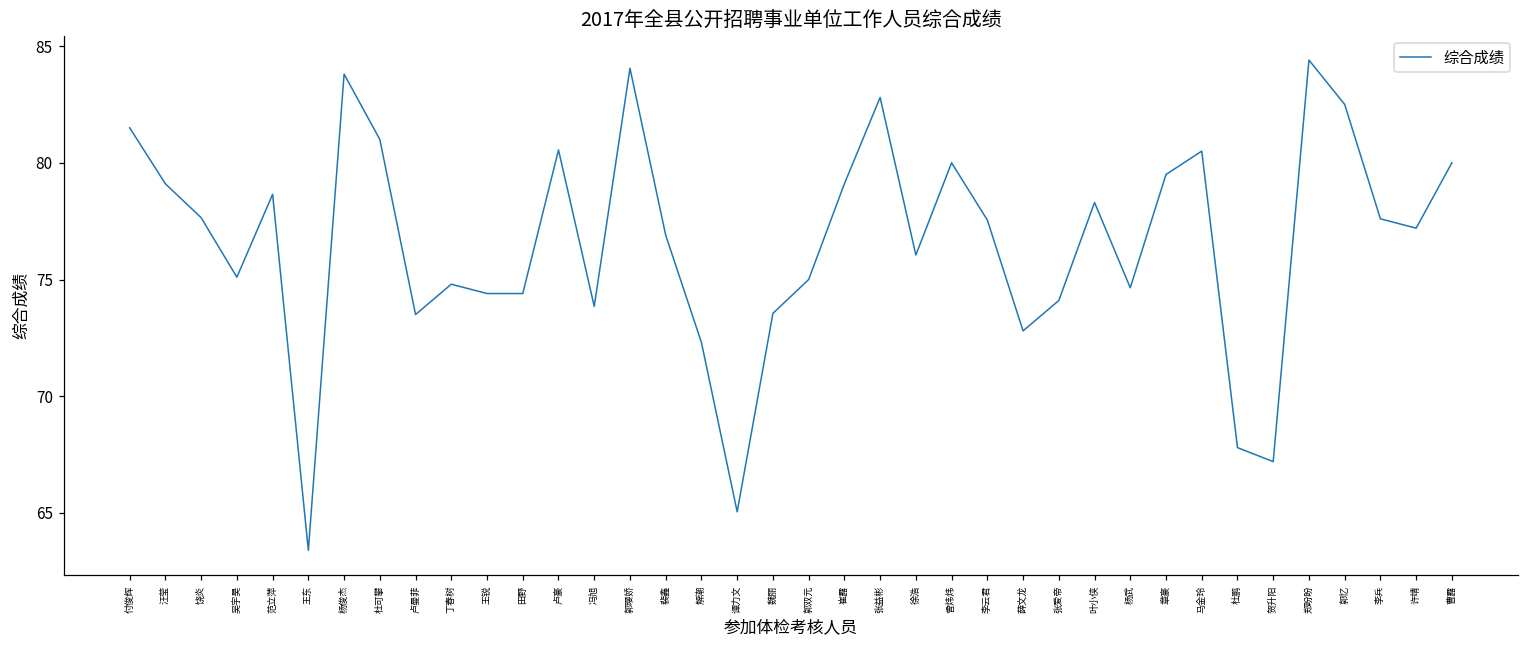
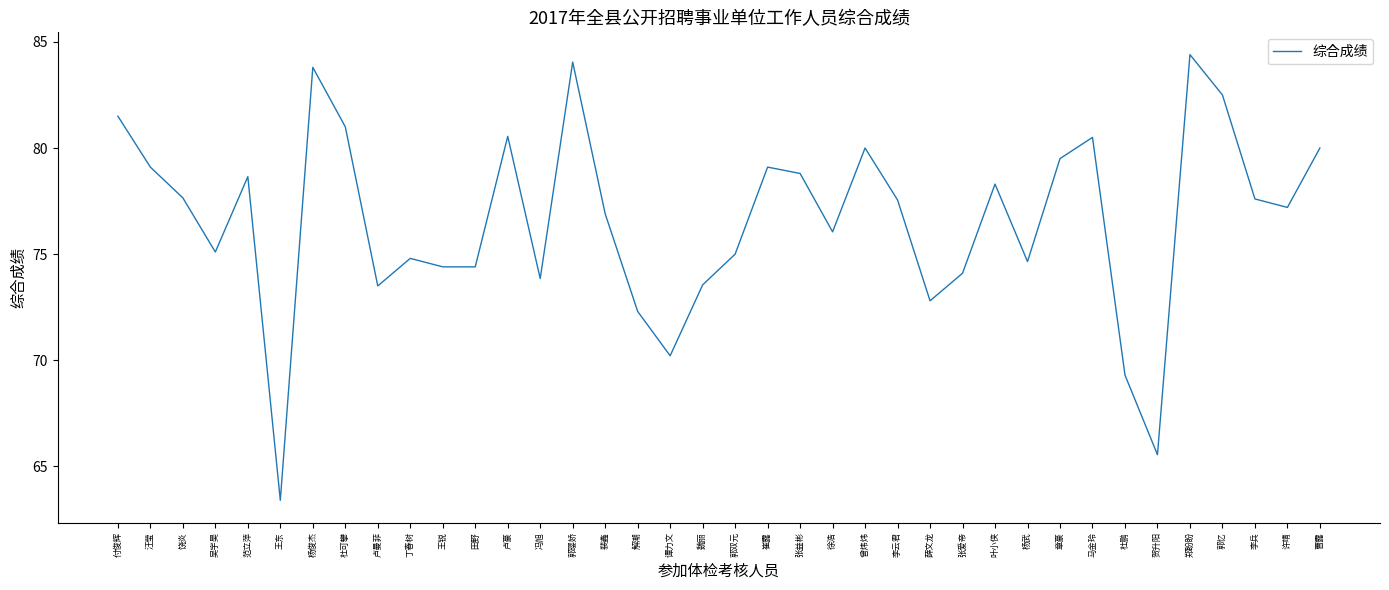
  {
    "付俊辉": 81.5,
    "汪莹": 79.1,
    "饶炎": 77.7,
    "吴宇昊": 75.1,
    "范立萍": 78.7,
    "王东": 63.4,
    "杨俊杰": 83.8,
    "杜可攀": 81.0,
    "卢曼菲": 73.5,
    "丁春树": 74.8,
    "王锐": 74.4,
    "田野": 74.4,
    "卢豪": 80.6,
    "冯旭": 73.9,
    "郭璎娇": 84.1,
    "裴鑫": 76.9,
    "解潮": 72.3,
-   "谭力文": 65.1,
+   "谭力文": 70.2,
    "魏丽": 73.6,
    "郭双元": 75.0,
    "崔露": 79.1,
-   "张益彬": 82.8,
+   "张益彬": 78.8,
    "徐浩": 76.1,
    "曾炜炜": 80.0,
    "李云君": 77.6,
    "薛文龙": 72.8,
    "张爱帝": 74.1,
    "叶小侠": 78.3,
    "杨武": 74.7,
    "章豪": 79.5,
    "马金玲": 80.5,
-   "杜鹏": 67.8,
-   "贺升阳": 67.2,
+   "杜鹏": 69.3,
+   "贺升阳": 65.6,
    "郑盼盼": 84.4,
    "郭忆": 82.5,
    "李兵": 77.6,
    "许靖": 77.2,
    "曹露": 80.0
  }
